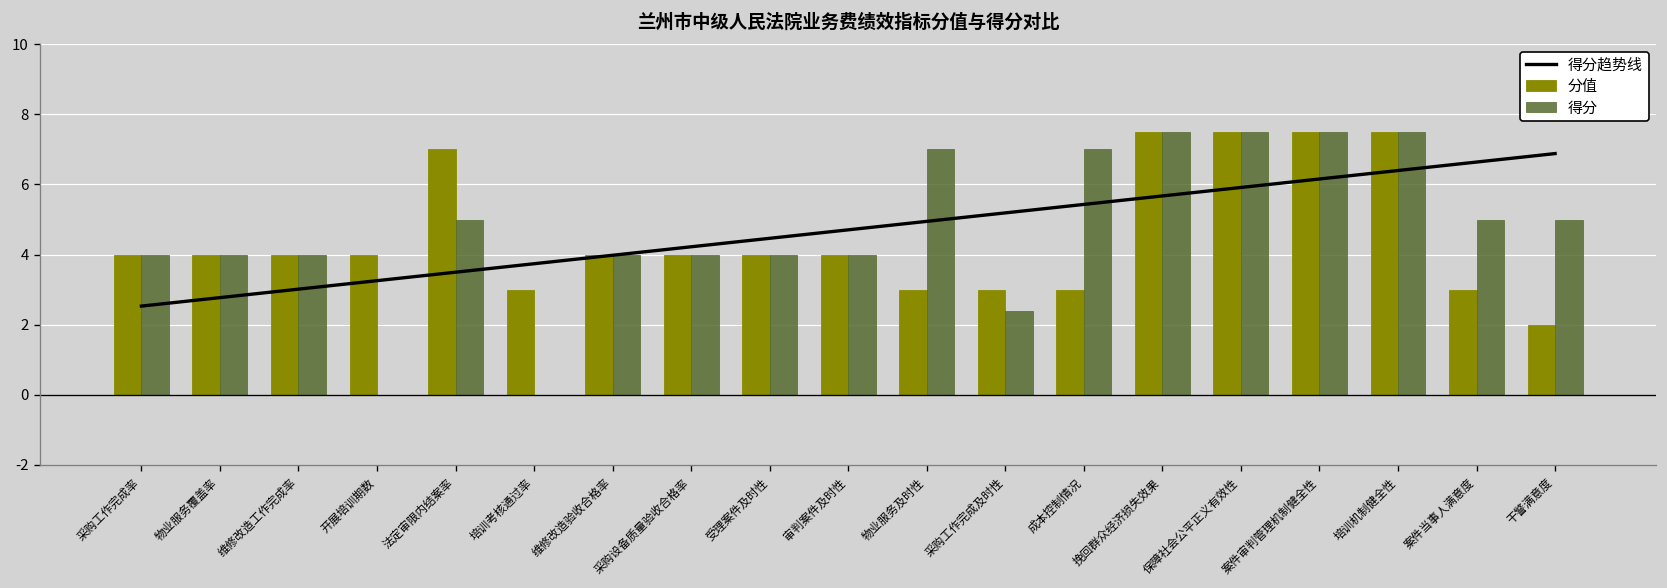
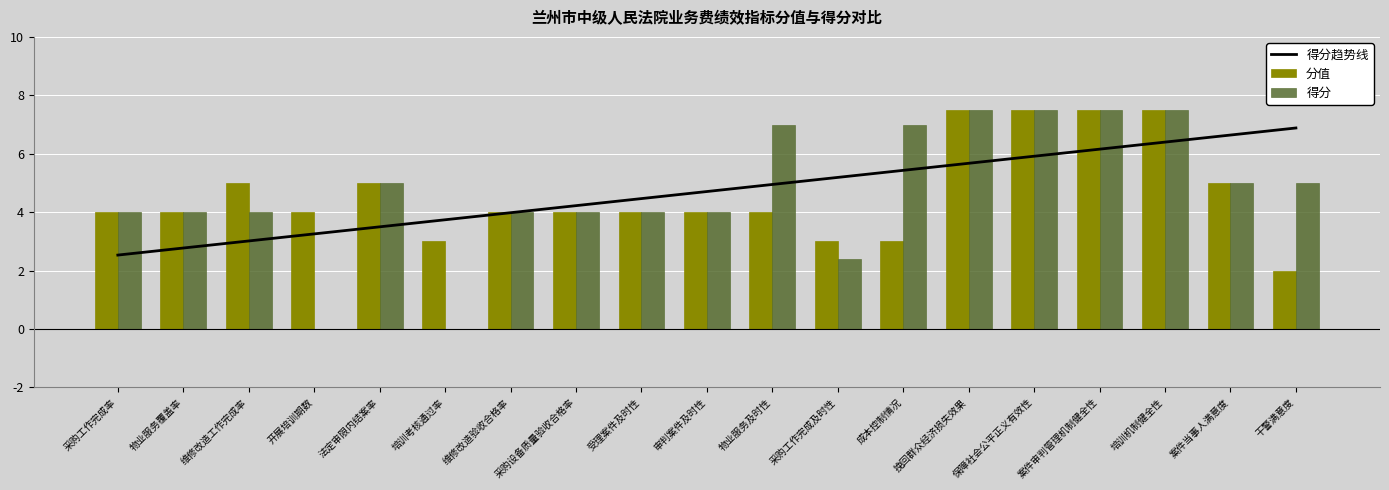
  {
    "分值": {
      "采购工作完成率": 4,
      "物业服务覆盖率": 4,
-     "维修改造工作完成率": 4,
+     "维修改造工作完成率": 5,
      "开展培训期数": 4,
-     "法定审限内结案率": 7,
+     "法定审限内结案率": 5,
      "培训考核通过率": 3,
      "维修改造验收合格率": 4,
      "采购设备质量验收合格率": 4,
      "受理案件及时性": 4,
      "审判案件及时性": 4,
-     "物业服务及时性": 3,
+     "物业服务及时性": 4,
      "采购工作完成及时性": 3,
      "成本控制情况": 3,
      "挽回群众经济损失效果": 7.5,
      "保障社会公平正义有效性": 7.5,
      "案件审判管理机制健全性": 7.5,
      "培训机制健全性": 7.5,
-     "案件当事人满意度": 3,
+     "案件当事人满意度": 5,
      "干警满意度": 2
    },
    "得分趋势线": {
      "采购工作完成率": 2.5,
      "干警满意度": 6.9
    },
    "得分": {
      "采购工作完成率": 4,
      "物业服务覆盖率": 4,
      "维修改造工作完成率": 4,
      "开展培训期数": 0,
      "法定审限内结案率": 5,
      "培训考核通过率": 0,
      "维修改造验收合格率": 4,
      "采购设备质量验收合格率": 4,
      "受理案件及时性": 4,
      "审判案件及时性": 4,
      "物业服务及时性": 7,
      "采购工作完成及时性": 2.4,
      "成本控制情况": 7,
      "挽回群众经济损失效果": 7.5,
      "保障社会公平正义有效性": 7.5,
      "案件审判管理机制健全性": 7.5,
      "培训机制健全性": 7.5,
      "案件当事人满意度": 5,
      "干警满意度": 5
    }
  }
